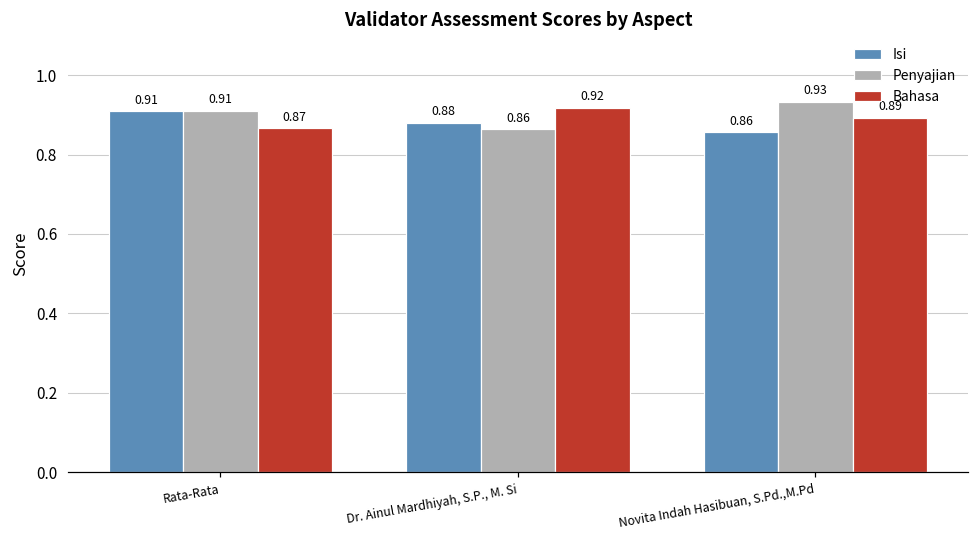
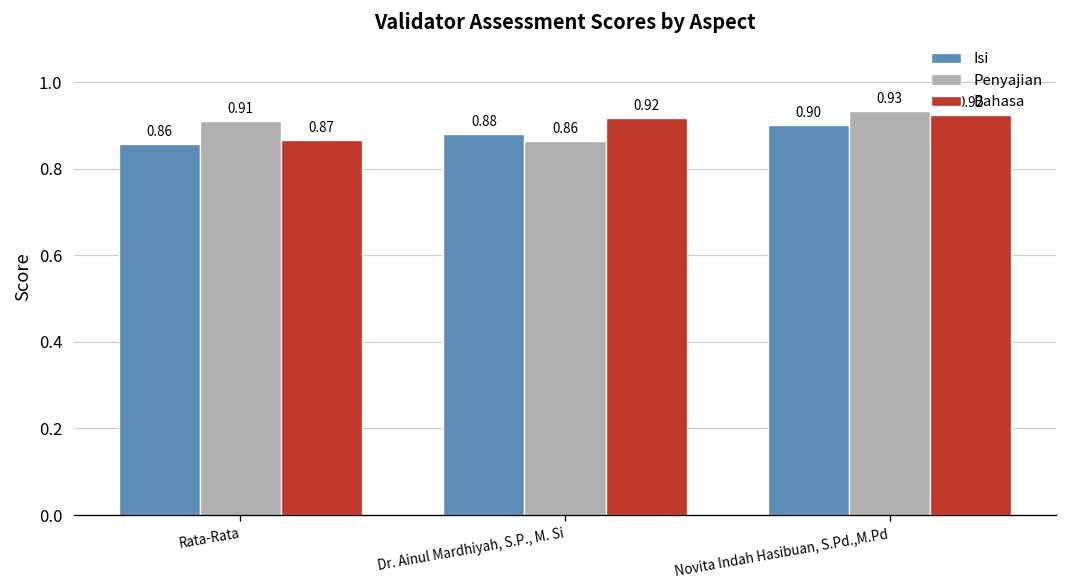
  {
    "Isi": {
-     "Rata-Rata": 0.91,
+     "Rata-Rata": 0.86,
      "Dr. Ainul Mardhiyah, S.P., M. Si": 0.88,
-     "Novita Indah Hasibuan, S.Pd.,M.Pd": 0.86
+     "Novita Indah Hasibuan, S.Pd.,M.Pd": 0.90
    },
    "Penyajian": {
      "Rata-Rata": 0.91,
      "Dr. Ainul Mardhiyah, S.P., M. Si": 0.86,
      "Novita Indah Hasibuan, S.Pd.,M.Pd": 0.93
    },
    "Bahasa": {
      "Rata-Rata": 0.87,
      "Dr. Ainul Mardhiyah, S.P., M. Si": 0.92,
-     "Novita Indah Hasibuan, S.Pd.,M.Pd": 0.89
+     "Novita Indah Hasibuan, S.Pd.,M.Pd": 0.92
    }
  }
